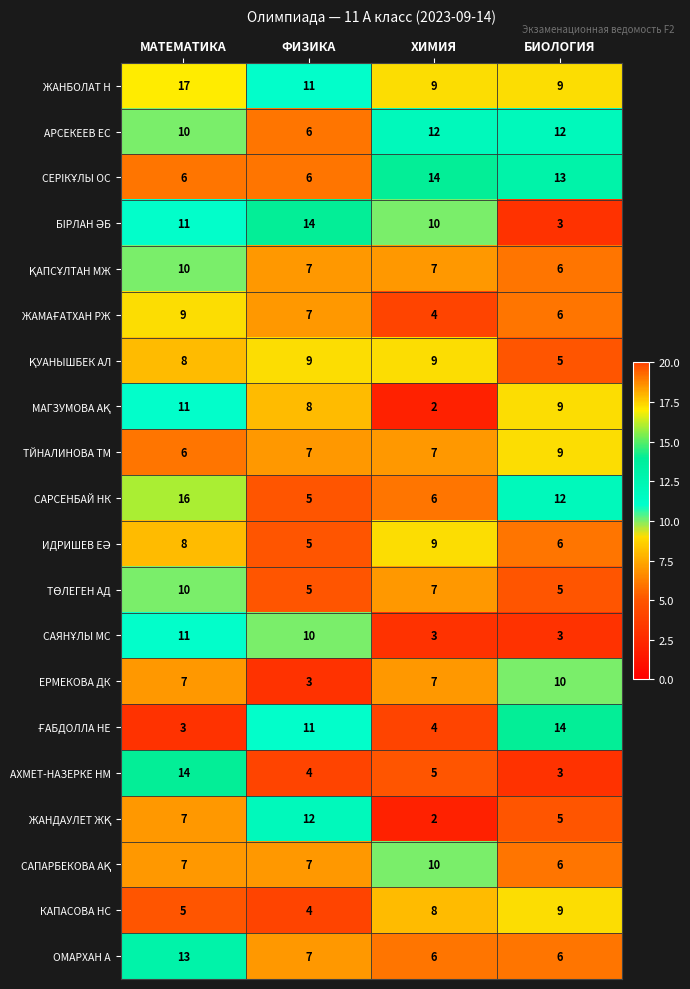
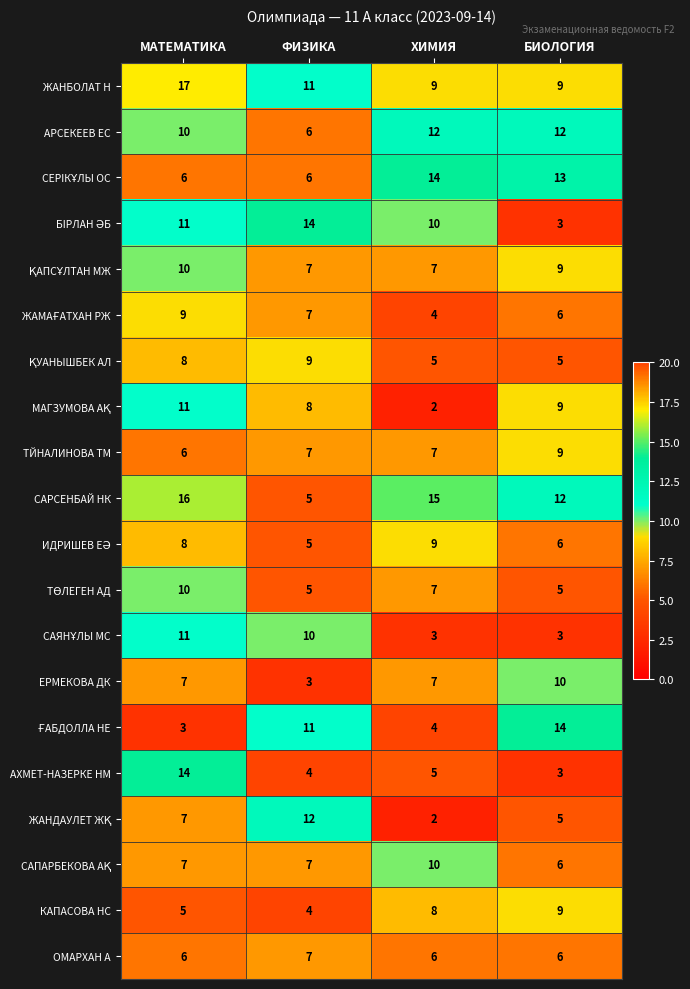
  {
    "ЖАНБОЛАТ Н": {
      "МАТЕМАТИКА": 17,
      "ФИЗИКА": 11,
      "ХИМИЯ": 9,
      "БИОЛОГИЯ": 9
    },
    "АРСЕКЕЕВ ЕС": {
      "МАТЕМАТИКА": 10,
      "ФИЗИКА": 6,
      "ХИМИЯ": 12,
      "БИОЛОГИЯ": 12
    },
    "СЕРІКҰЛЫ ОС": {
      "МАТЕМАТИКА": 6,
      "ФИЗИКА": 6,
      "ХИМИЯ": 14,
      "БИОЛОГИЯ": 13
    },
    "БІРЛАН ӘБ": {
      "МАТЕМАТИКА": 11,
      "ФИЗИКА": 14,
      "ХИМИЯ": 10,
      "БИОЛОГИЯ": 3
    },
    "ҚАПСҰЛТАН МЖ": {
      "МАТЕМАТИКА": 10,
      "ФИЗИКА": 7,
      "ХИМИЯ": 7,
-     "БИОЛОГИЯ": 6
+     "БИОЛОГИЯ": 9
    },
    "ЖАМАҒАТХАН РЖ": {
      "МАТЕМАТИКА": 9,
      "ФИЗИКА": 7,
      "ХИМИЯ": 4,
      "БИОЛОГИЯ": 6
    },
    "ҚУАНЫШБЕК АЛ": {
      "МАТЕМАТИКА": 8,
      "ФИЗИКА": 9,
-     "ХИМИЯ": 9,
+     "ХИМИЯ": 5,
      "БИОЛОГИЯ": 5
    },
    "МАГЗУМОВА АҚ": {
      "МАТЕМАТИКА": 11,
      "ФИЗИКА": 8,
      "ХИМИЯ": 2,
      "БИОЛОГИЯ": 9
    },
    "ТЙНАЛИНОВА ТМ": {
      "МАТЕМАТИКА": 6,
      "ФИЗИКА": 7,
      "ХИМИЯ": 7,
      "БИОЛОГИЯ": 9
    },
    "САРСЕНБАЙ НК": {
      "МАТЕМАТИКА": 16,
      "ФИЗИКА": 5,
-     "ХИМИЯ": 6,
+     "ХИМИЯ": 15,
      "БИОЛОГИЯ": 12
    },
    "ИДРИШЕВ ЕӘ": {
      "МАТЕМАТИКА": 8,
      "ФИЗИКА": 5,
      "ХИМИЯ": 9,
      "БИОЛОГИЯ": 6
    },
    "ТӨЛЕГЕН АД": {
      "МАТЕМАТИКА": 10,
      "ФИЗИКА": 5,
      "ХИМИЯ": 7,
      "БИОЛОГИЯ": 5
    },
    "САЯНҰЛЫ МС": {
      "МАТЕМАТИКА": 11,
      "ФИЗИКА": 10,
      "ХИМИЯ": 3,
      "БИОЛОГИЯ": 3
    },
    "ЕРМЕКОВА ДК": {
      "МАТЕМАТИКА": 7,
      "ФИЗИКА": 3,
      "ХИМИЯ": 7,
      "БИОЛОГИЯ": 10
    },
    "ҒАБДОЛЛА НЕ": {
      "МАТЕМАТИКА": 3,
      "ФИЗИКА": 11,
      "ХИМИЯ": 4,
      "БИОЛОГИЯ": 14
    },
    "АХМЕТ-НАЗЕРКЕ НМ": {
      "МАТЕМАТИКА": 14,
      "ФИЗИКА": 4,
      "ХИМИЯ": 5,
      "БИОЛОГИЯ": 3
    },
    "ЖАНДАУЛЕТ ЖҚ": {
      "МАТЕМАТИКА": 7,
      "ФИЗИКА": 12,
      "ХИМИЯ": 2,
      "БИОЛОГИЯ": 5
    },
    "САПАРБЕКОВА АҚ": {
      "МАТЕМАТИКА": 7,
      "ФИЗИКА": 7,
      "ХИМИЯ": 10,
      "БИОЛОГИЯ": 6
    },
    "КАПАСОВА НС": {
      "МАТЕМАТИКА": 5,
      "ФИЗИКА": 4,
      "ХИМИЯ": 8,
      "БИОЛОГИЯ": 9
    },
    "ОМАРХАН А": {
-     "МАТЕМАТИКА": 13,
+     "МАТЕМАТИКА": 6,
      "ФИЗИКА": 7,
      "ХИМИЯ": 6,
      "БИОЛОГИЯ": 6
    }
  }
